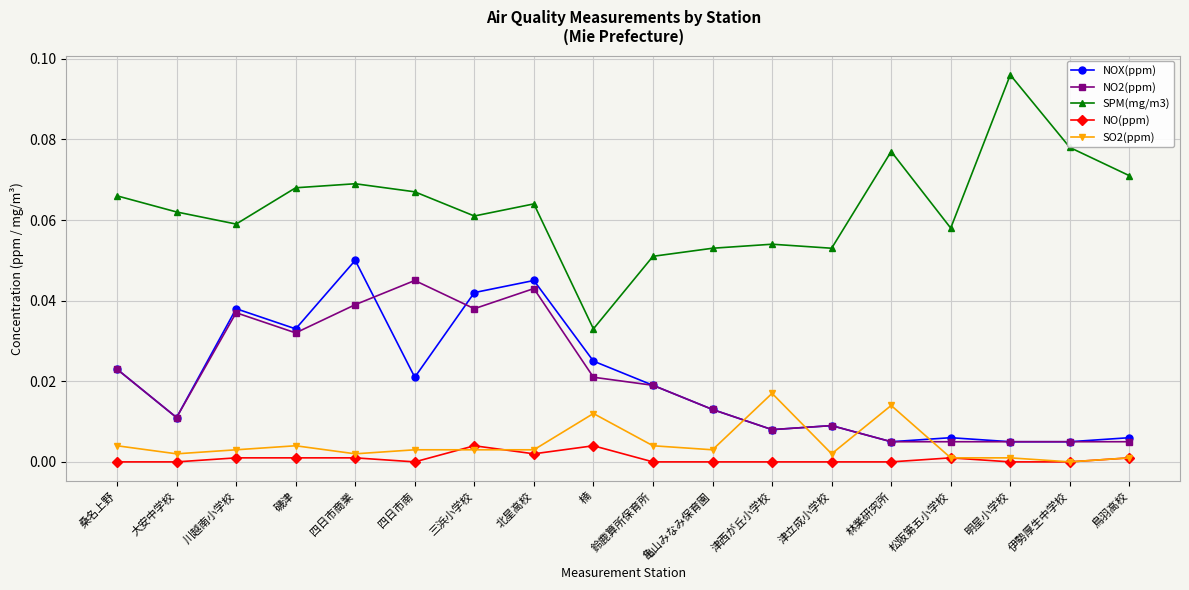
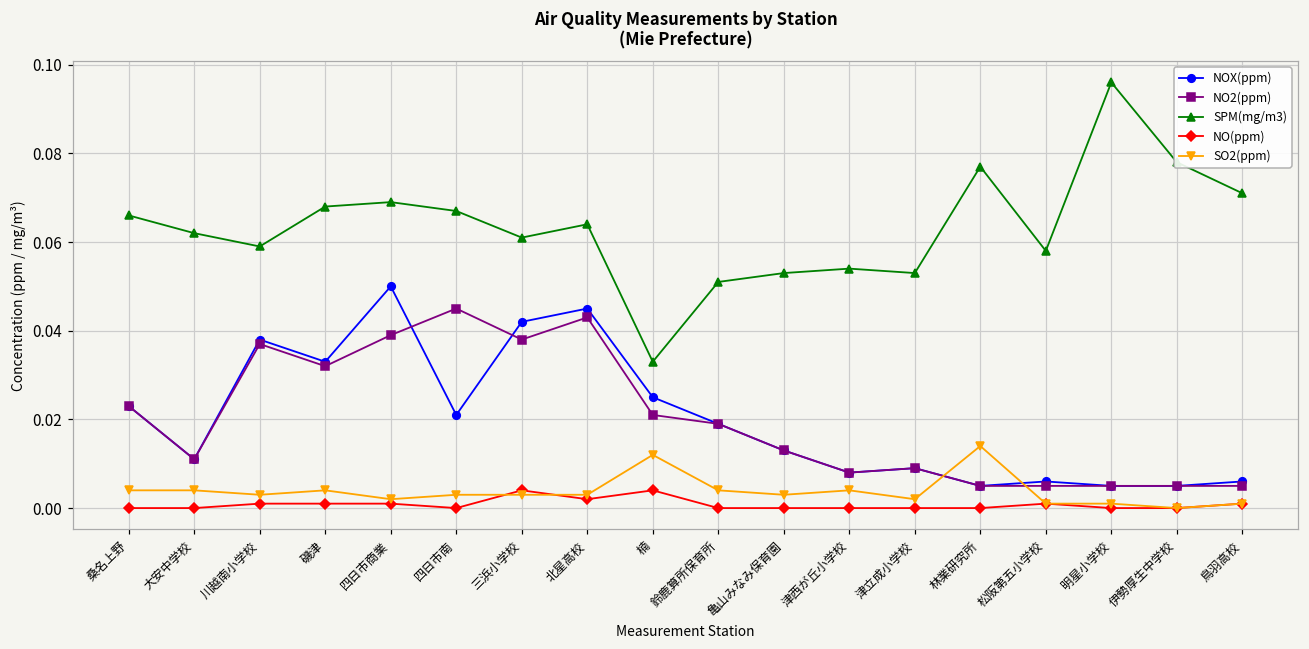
  {
    "NOX(ppm)": {
      "川越南小学校": 0.038,
      "磯津": 0.033,
      "四日市商業": 0.050,
      "四日市南": 0.021,
      "三浜小学校": 0.042,
      "北星高校": 0.045,
      "楠": 0.025,
      "松阪第五小学校": 0.006,
      "鳥羽高校": 0.006
    },
    "NO2(ppm)": {
      "川越南小学校": 0.037,
      "磯津": 0.032,
      "四日市商業": 0.039,
      "四日市南": 0.045,
      "三浜小学校": 0.038,
      "北星高校": 0.043,
      "楠": 0.021,
      "松阪第五小学校": 0.005,
      "鳥羽高校": 0.005
    },
    "SPM(mg/m3)": {
      "桑名上野": 0.066,
      "大安中学校": 0.062,
      "川越南小学校": 0.059,
      "磯津": 0.068,
      "四日市商業": 0.069,
      "四日市南": 0.067,
      "三浜小学校": 0.061,
      "北星高校": 0.064,
      "楠": 0.033,
      "鈴鹿算所保育所": 0.051,
      "亀山みなみ保育園": 0.053,
      "津西が丘小学校": 0.054,
      "津立成小学校": 0.053,
      "林業研究所": 0.077,
      "松阪第五小学校": 0.058,
      "明星小学校": 0.096,
      "伊勢厚生中学校": 0.078,
      "鳥羽高校": 0.071
    },
    "NO(ppm)": {
      "桑名上野": 0.000,
      "大安中学校": 0.000,
      "川越南小学校": 0.001,
      "磯津": 0.001,
      "四日市商業": 0.001,
      "四日市南": 0.000,
      "三浜小学校": 0.004,
      "北星高校": 0.002,
      "楠": 0.004,
      "鈴鹿算所保育所": 0.000,
      "亀山みなみ保育園": 0.000,
      "津西が丘小学校": 0.000,
      "津立成小学校": 0.000,
      "林業研究所": 0.000,
      "明星小学校": 0.000
    },
    "SO2(ppm)": {
      "桑名上野": 0.004,
-     "大安中学校": 0.002,
+     "大安中学校": 0.004,
      "川越南小学校": 0.003,
      "磯津": 0.004,
      "四日市商業": 0.002,
      "四日市南": 0.003,
      "三浜小学校": 0.003,
      "北星高校": 0.003,
      "楠": 0.012,
      "鈴鹿算所保育所": 0.004,
      "亀山みなみ保育園": 0.003,
-     "津西が丘小学校": 0.017,
+     "津西が丘小学校": 0.004,
      "津立成小学校": 0.002,
      "林業研究所": 0.014,
      "明星小学校": 0.001
    }
  }
